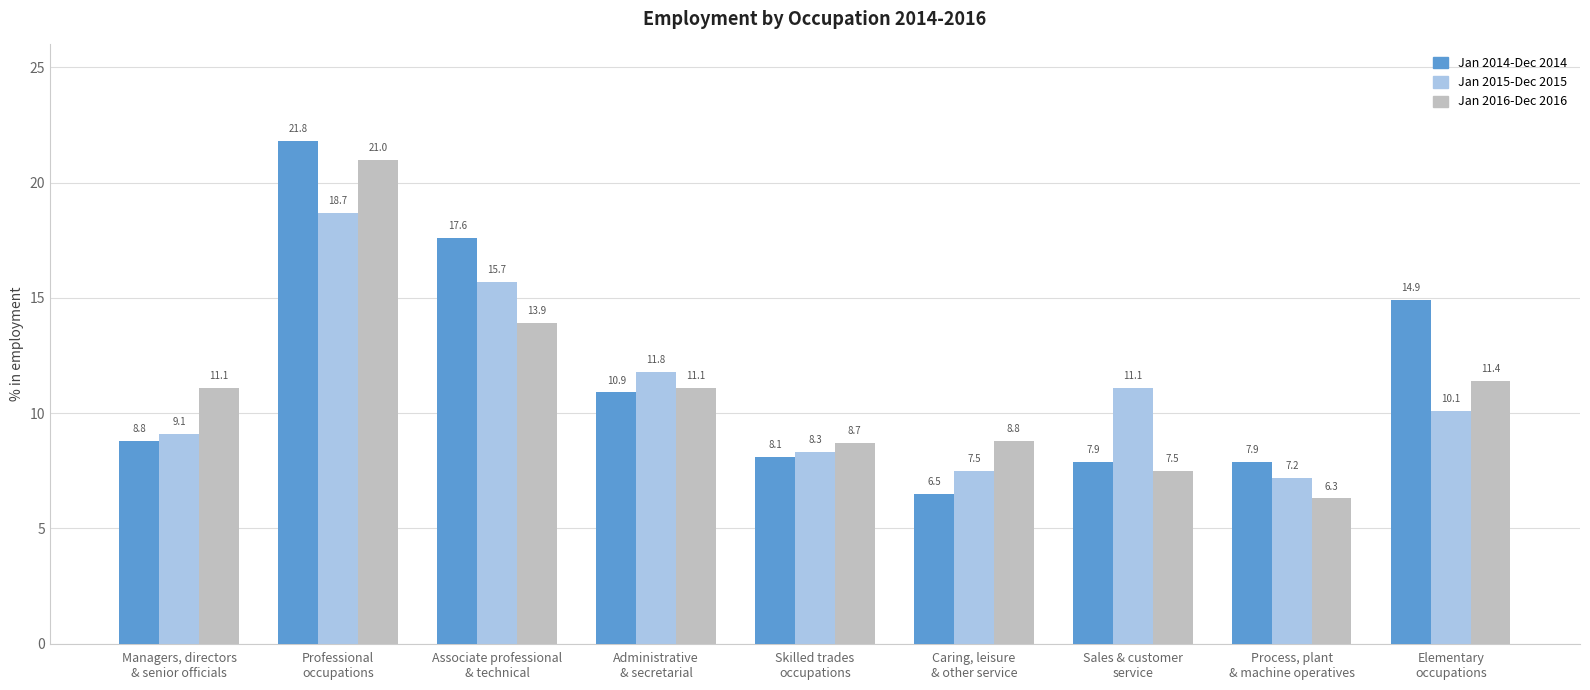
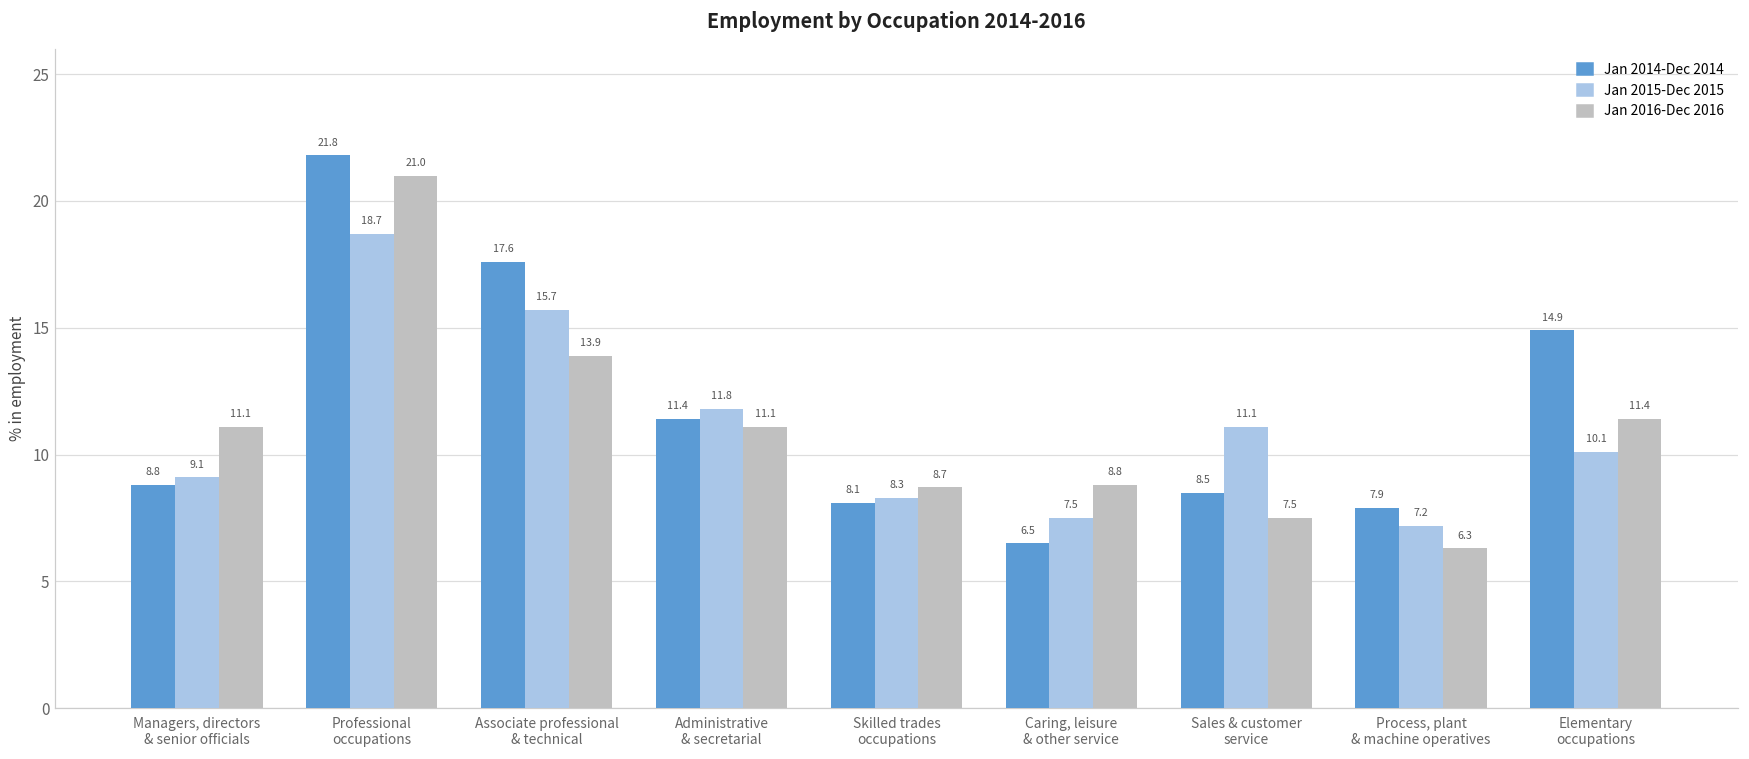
  {
    "Jan 2014-Dec 2014": {
      "Managers, directors & senior officials": 8.8,
      "Professional occupations": 21.8,
      "Associate professional & technical": 17.6,
-     "Administrative & secretarial": 10.9,
+     "Administrative & secretarial": 11.4,
      "Skilled trades occupations": 8.1,
      "Caring, leisure & other service": 6.5,
-     "Sales & customer service": 7.9,
+     "Sales & customer service": 8.5,
      "Process, plant & machine operatives": 7.9,
      "Elementary occupations": 14.9
    }
  }
